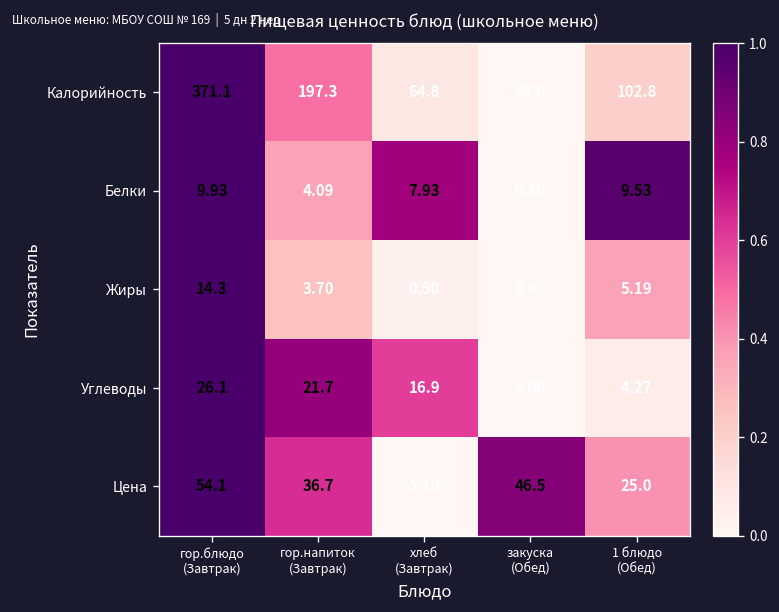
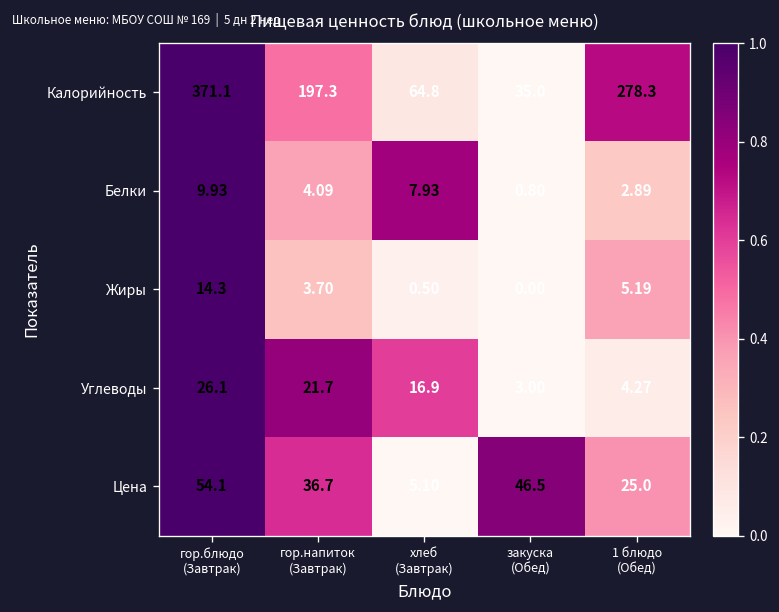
  {
    "Калорийность": {
      "гор.блюдо (Завтрак)": 371.1,
      "гор.напиток (Завтрак)": 197.3,
-     "1 блюдо (Обед)": 102.8
+     "1 блюдо (Обед)": 278.3
    },
    "Белки": {
      "гор.блюдо (Завтрак)": 9.93,
      "гор.напиток (Завтрак)": 4.09,
      "хлеб (Завтрак)": 7.93,
-     "1 блюдо (Обед)": 9.53
+     "1 блюдо (Обед)": 2.89
    },
    "Жиры": {
      "гор.блюдо (Завтрак)": 14.3,
      "гор.напиток (Завтрак)": 3.70,
      "1 блюдо (Обед)": 5.19
    },
    "Углеводы": {
      "гор.блюдо (Завтрак)": 26.1,
      "гор.напиток (Завтрак)": 21.7,
      "хлеб (Завтрак)": 16.9
    },
    "Цена": {
      "гор.блюдо (Завтрак)": 54.1,
      "гор.напиток (Завтрак)": 36.7,
      "закуска (Обед)": 46.5,
      "1 блюдо (Обед)": 25.0
    }
  }
